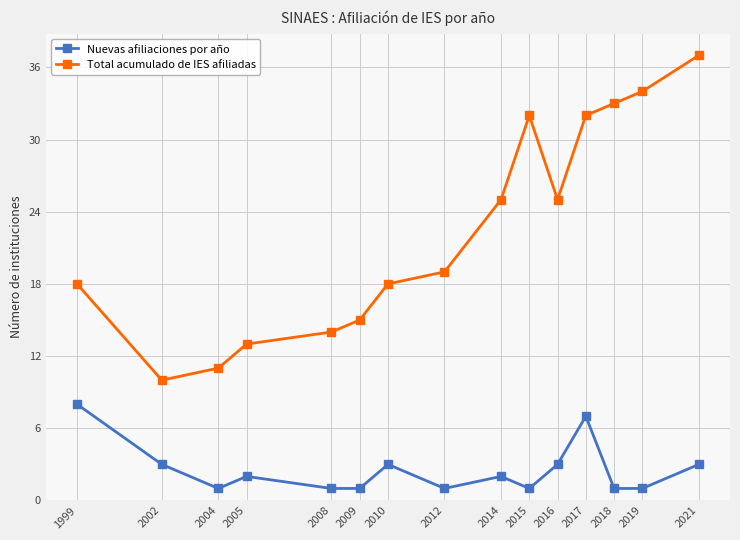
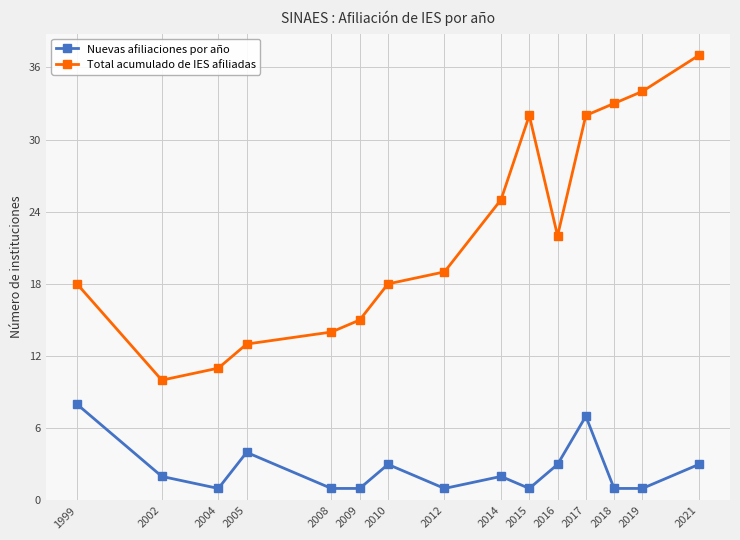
  {
    "Nuevas afiliaciones por año": {
      "1999": 8,
-     "2002": 3,
+     "2002": 2,
      "2004": 1,
-     "2005": 2,
+     "2005": 4,
      "2008": 1,
      "2009": 1,
      "2010": 3,
      "2012": 1,
      "2014": 2,
      "2015": 1,
      "2016": 3,
      "2017": 7,
      "2018": 1,
      "2019": 1,
      "2021": 3
    },
    "Total acumulado de IES afiliadas": {
      "1999": 18,
      "2002": 10,
      "2004": 11,
      "2005": 13,
      "2008": 14,
      "2009": 15,
      "2010": 18,
      "2012": 19,
      "2014": 25,
      "2015": 32,
-     "2016": 25,
+     "2016": 22,
      "2017": 32,
      "2018": 33,
      "2019": 34,
      "2021": 37
    }
  }
